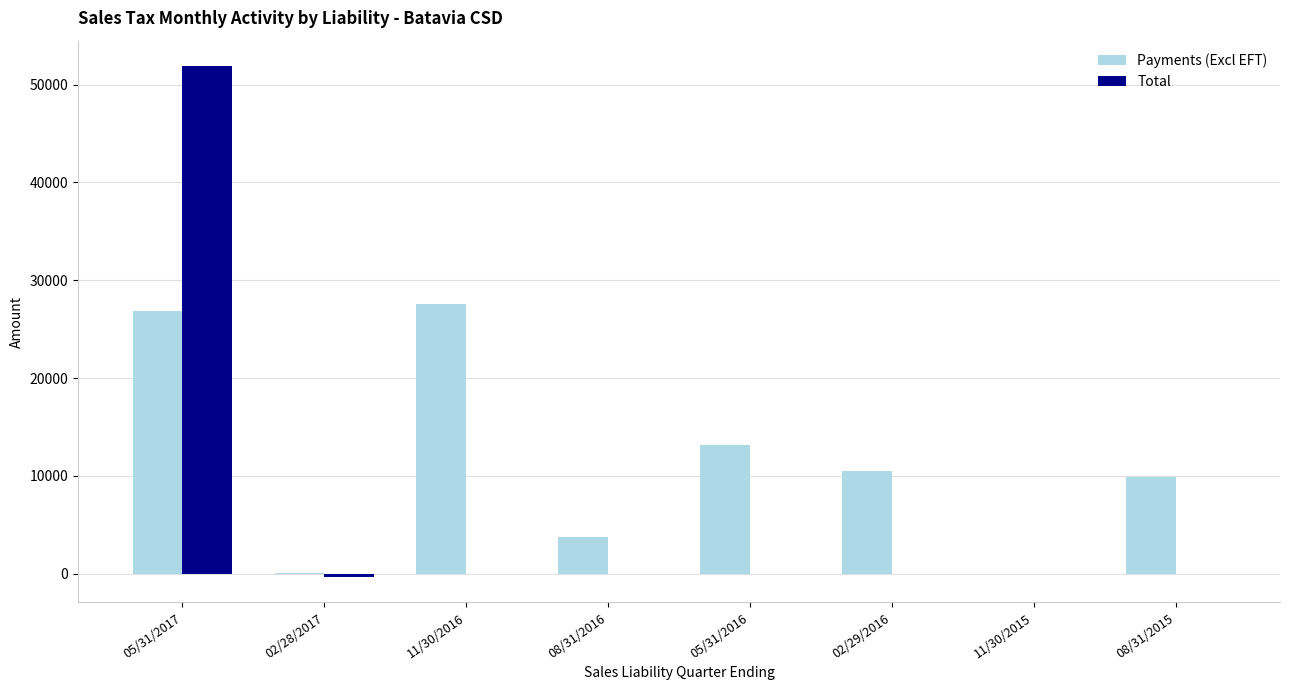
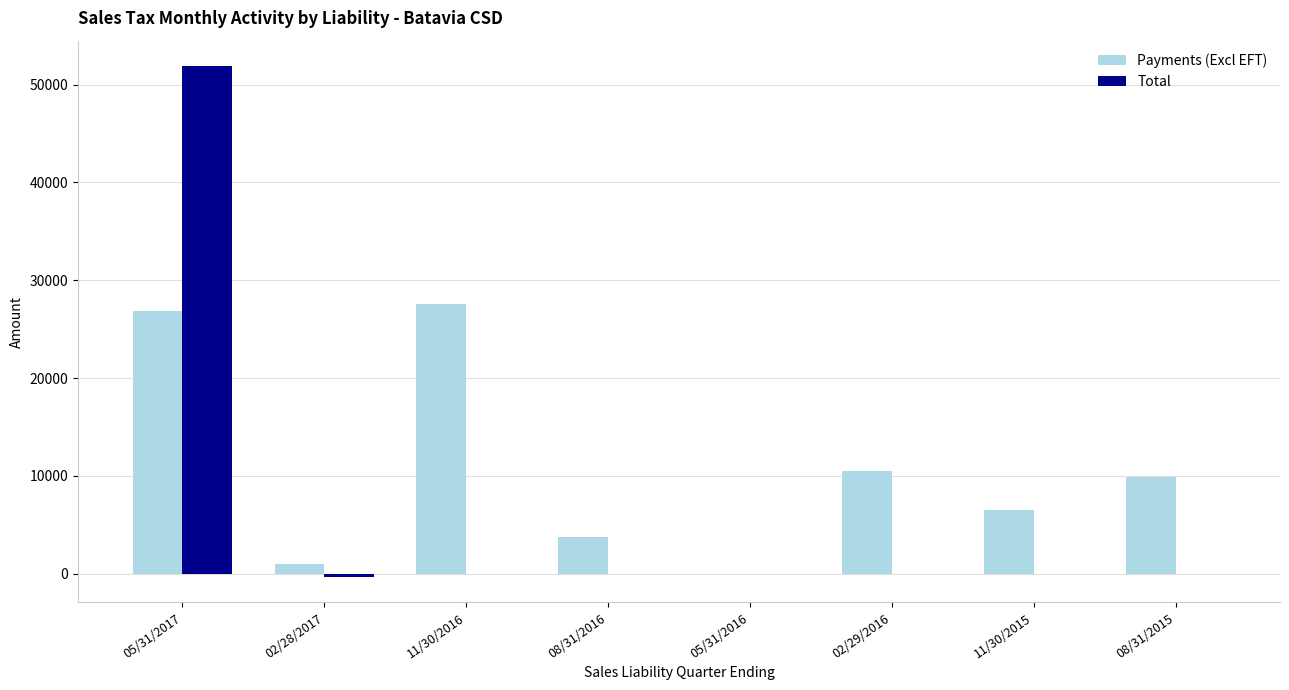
  {
    "Payments (Excl EFT)": {
      "05/31/2017": 27000,
-     "02/28/2017": 0,
+     "02/28/2017": 1000,
      "11/30/2016": 28000,
      "08/31/2016": 4000,
-     "05/31/2016": 13000,
+     "05/31/2016": 0,
      "02/29/2016": 10000,
-     "11/30/2015": 0,
+     "11/30/2015": 7000,
      "08/31/2015": 10000
    },
    "Total": {
      "05/31/2017": 52000,
      "02/28/2017": 0
    }
  }
